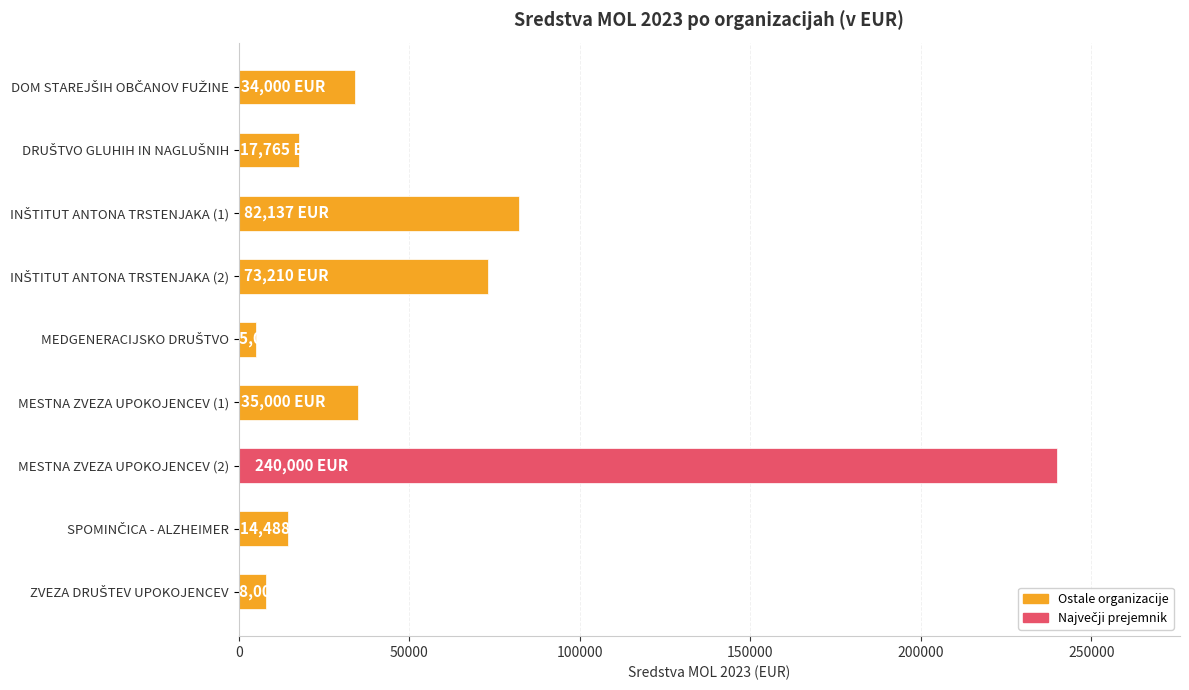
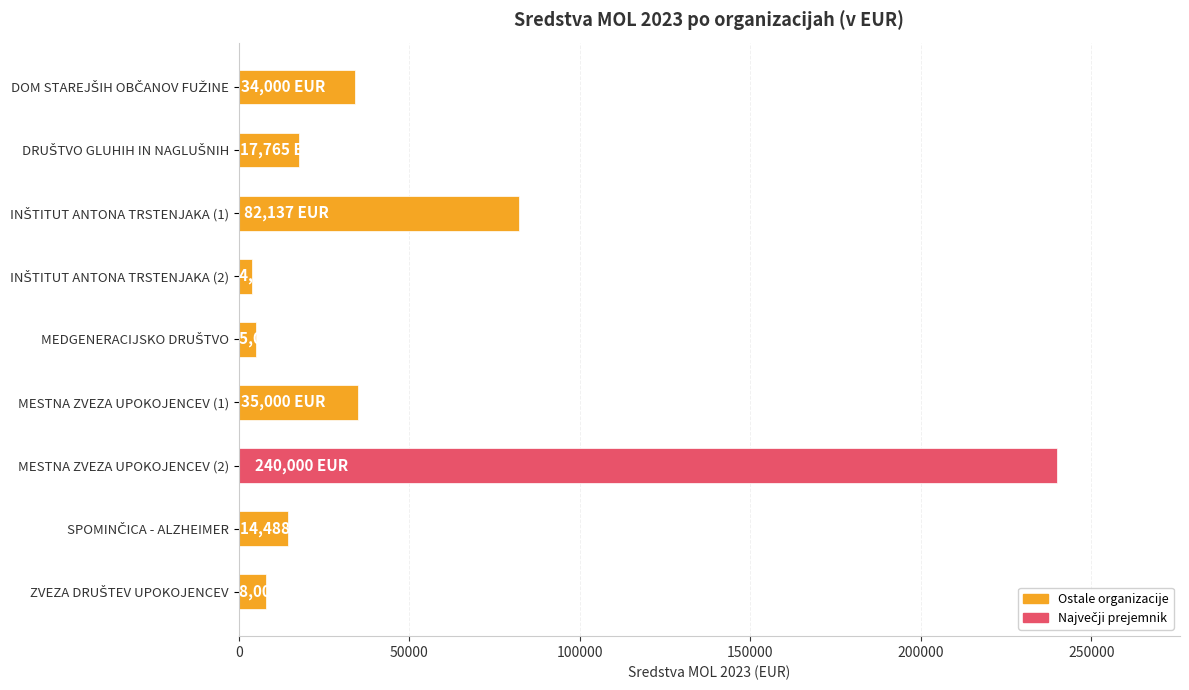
  {
-   "INŠTITUT ANTONA TRSTENJAKA (2)": 73000,
+   "INŠTITUT ANTONA TRSTENJAKA (2)": 4000,
    "MEDGENERACIJSKO DRUŠTVO": 5000,
    "SPOMINČICA - ALZHEIMER": 14000,
    "ZVEZA DRUŠTEV UPOKOJENCEV": 8000
  }
